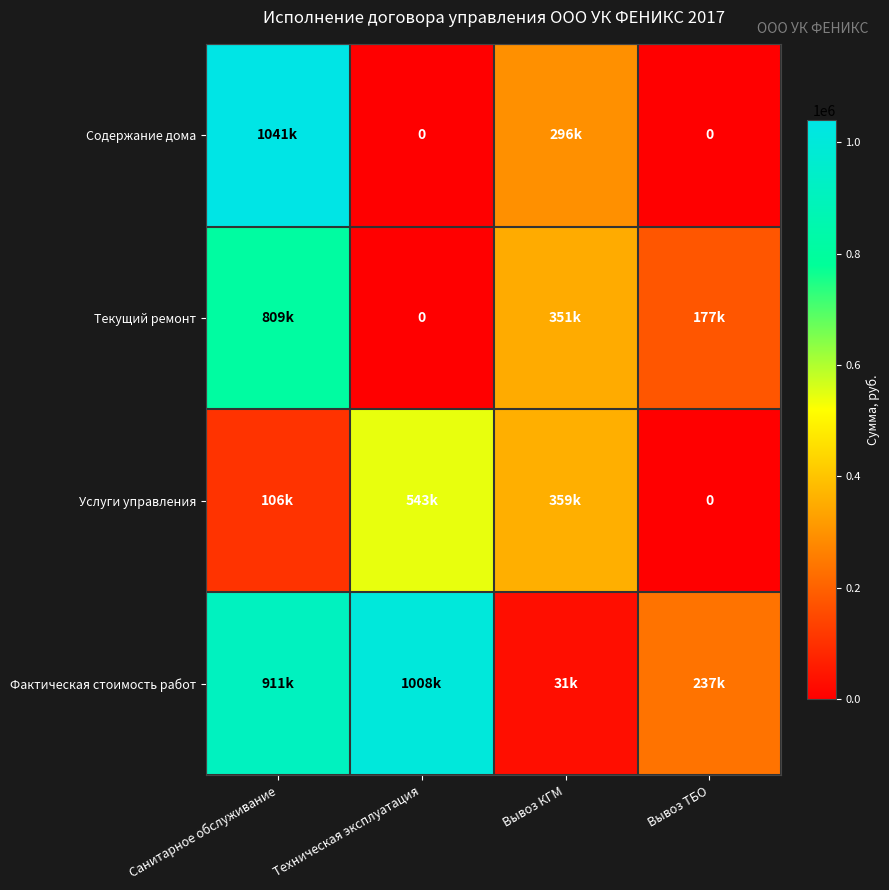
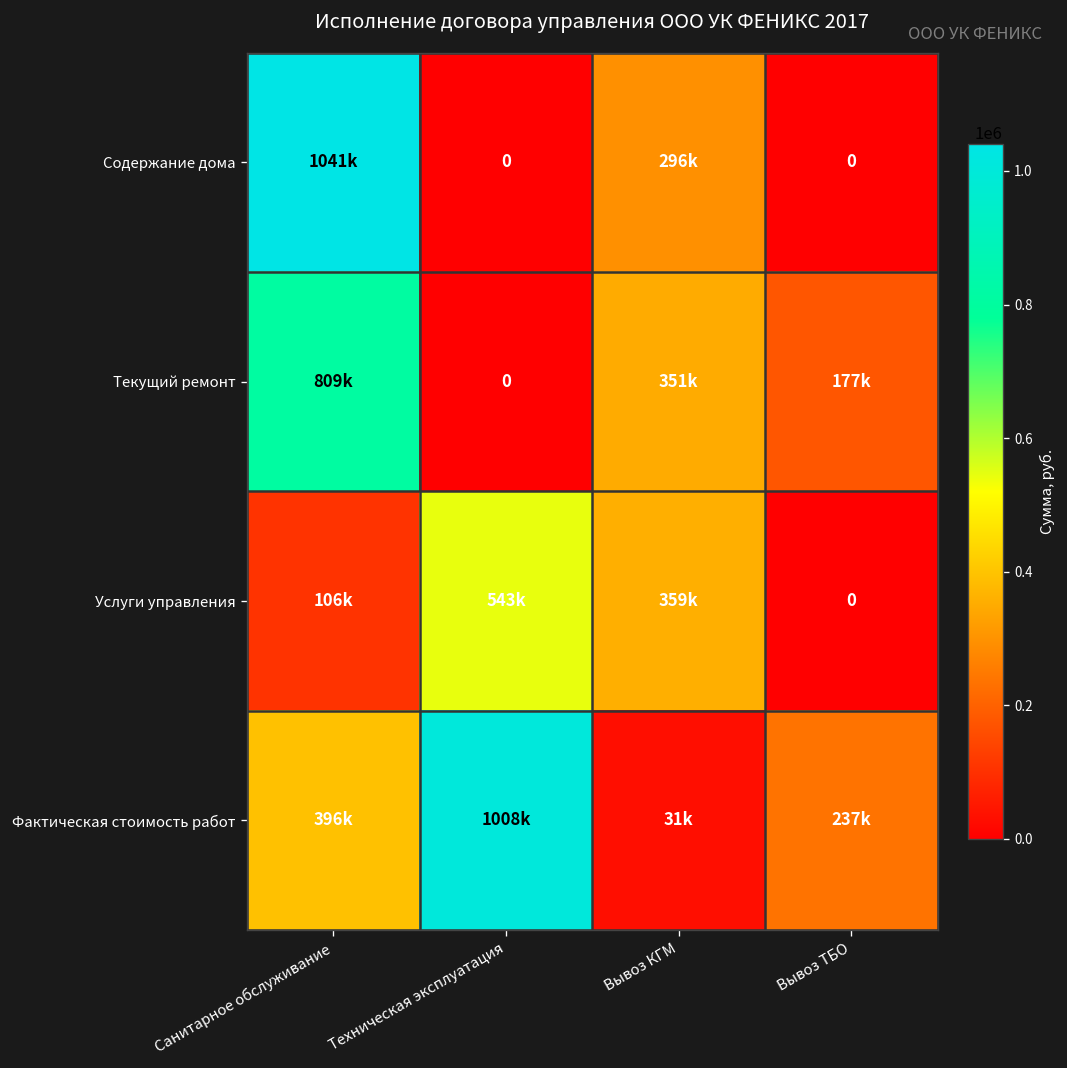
  {
    "Содержание дома": {
      "Санитарное обслуживание": "1041k",
      "Техническая эксплуатация": "0",
      "Вывоз КГМ": "296k",
      "Вывоз ТБО": "0"
    },
    "Текущий ремонт": {
      "Санитарное обслуживание": "809k",
      "Техническая эксплуатация": "0",
      "Вывоз КГМ": "351k",
      "Вывоз ТБО": "177k"
    },
    "Услуги управления": {
      "Санитарное обслуживание": "106k",
      "Техническая эксплуатация": "543k",
      "Вывоз КГМ": "359k",
      "Вывоз ТБО": "0"
    },
    "Фактическая стоимость работ": {
-     "Санитарное обслуживание": "911k",
+     "Санитарное обслуживание": "396k",
      "Техническая эксплуатация": "1008k",
      "Вывоз КГМ": "31k",
      "Вывоз ТБО": "237k"
    }
  }
